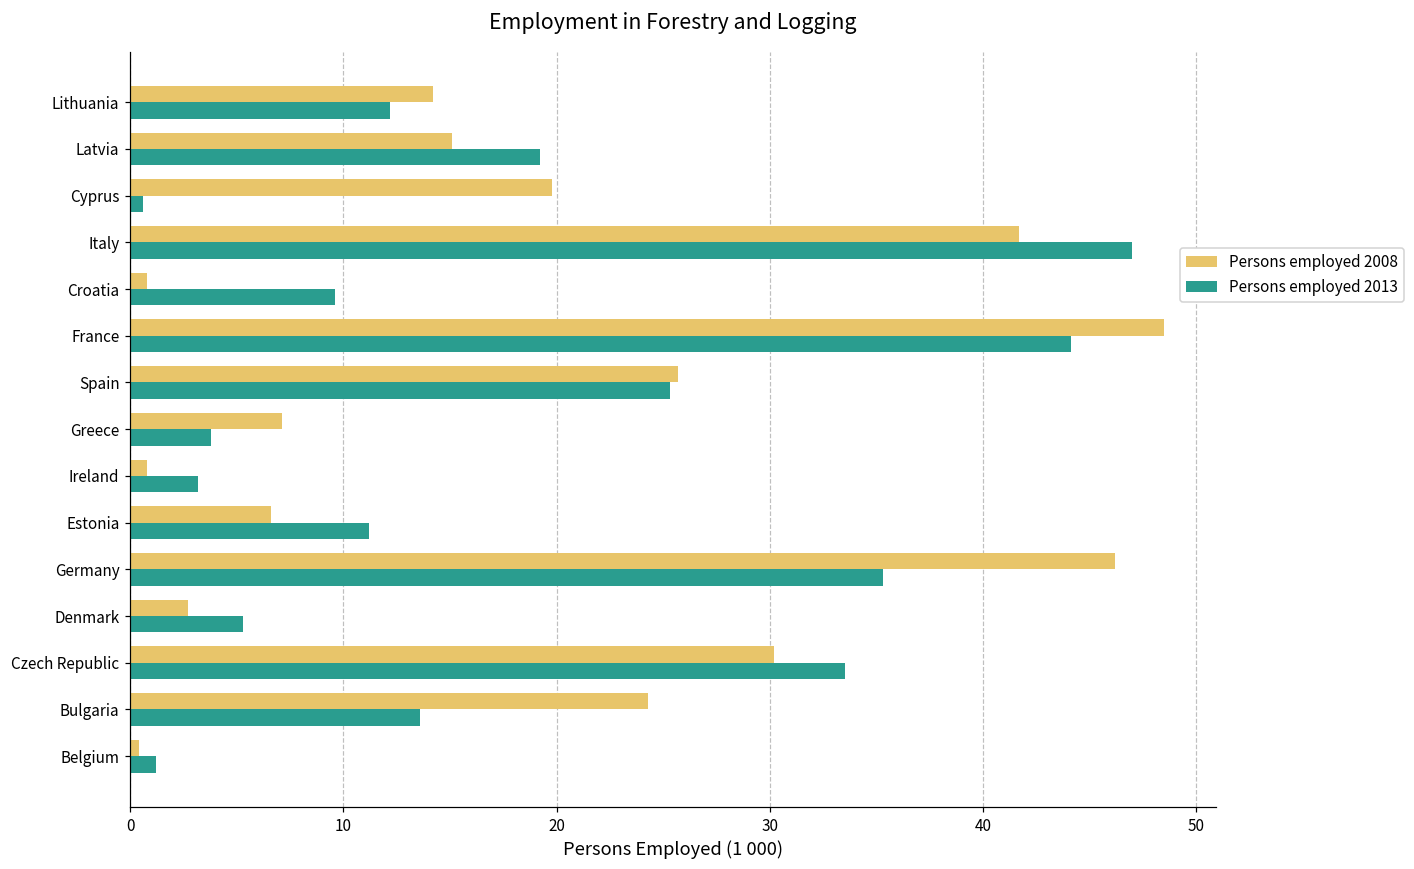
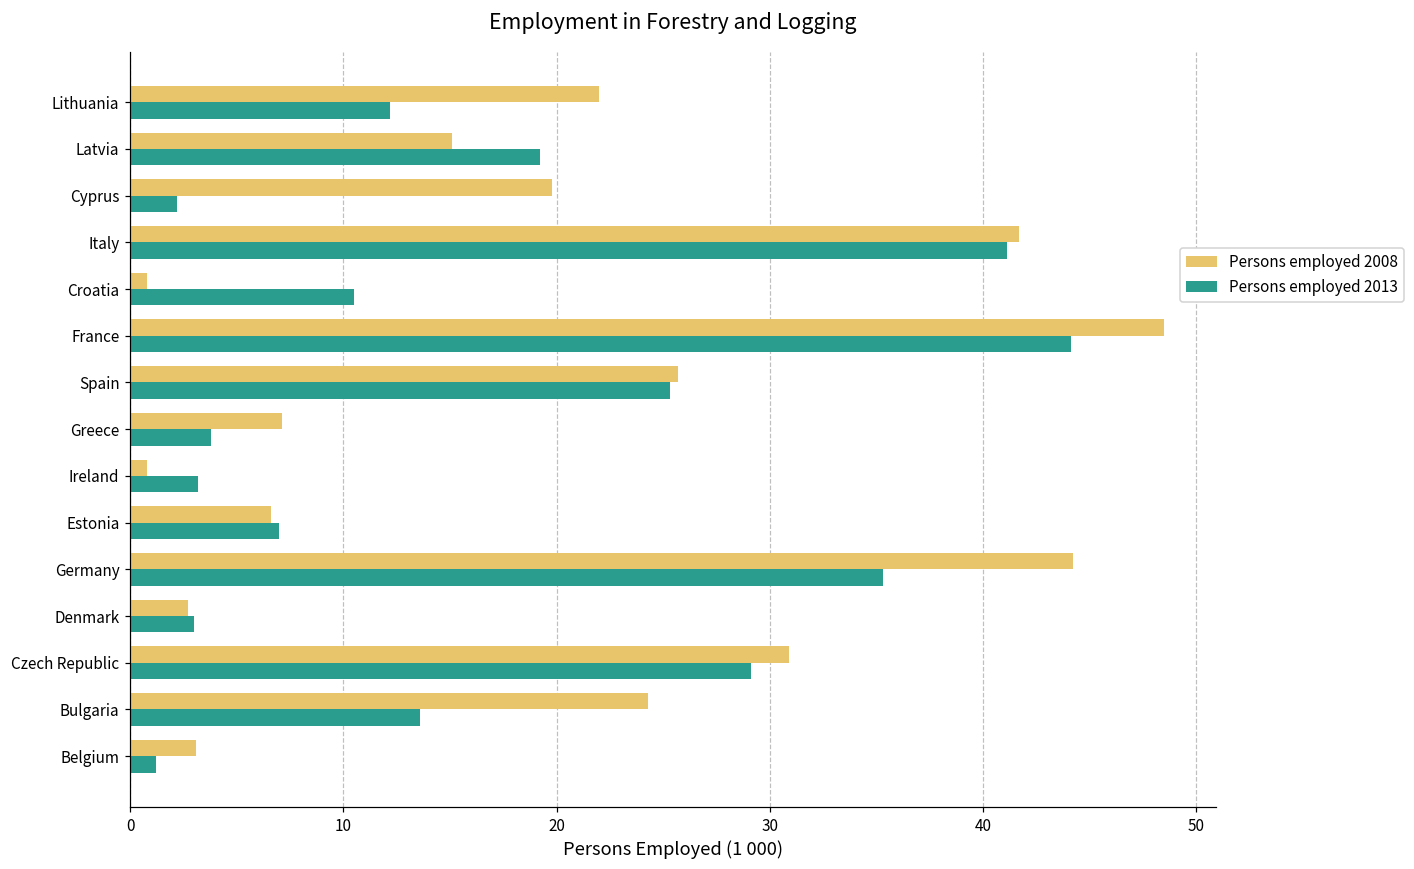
  {
    "Persons employed 2008": {
-     "Lithuania": 14.2,
+     "Lithuania": 22.0,
      "Latvia": 15.1,
      "Cyprus": 19.8,
      "Italy": 41.7,
      "Croatia": 0.8,
      "France": 48.5,
      "Spain": 25.7,
      "Greece": 7.1,
      "Ireland": 0.8,
      "Estonia": 6.6,
-     "Germany": 46.2,
+     "Germany": 44.2,
      "Denmark": 2.7,
-     "Czech Republic": 30.2,
+     "Czech Republic": 30.9,
      "Bulgaria": 24.3,
-     "Belgium": 0.4
+     "Belgium": 3.1
    },
    "Persons employed 2013": {
      "Lithuania": 12.2,
      "Latvia": 19.2,
-     "Cyprus": 0.6,
-     "Italy": 47.0,
-     "Croatia": 9.6,
+     "Cyprus": 2.2,
+     "Italy": 41.1,
+     "Croatia": 10.5,
      "France": 44.1,
      "Spain": 25.3,
      "Greece": 3.8,
      "Ireland": 3.2,
-     "Estonia": 11.2,
+     "Estonia": 7.0,
      "Germany": 35.3,
-     "Denmark": 5.3,
-     "Czech Republic": 33.5,
+     "Denmark": 3.0,
+     "Czech Republic": 29.1,
      "Bulgaria": 13.6,
      "Belgium": 1.2
    }
  }
